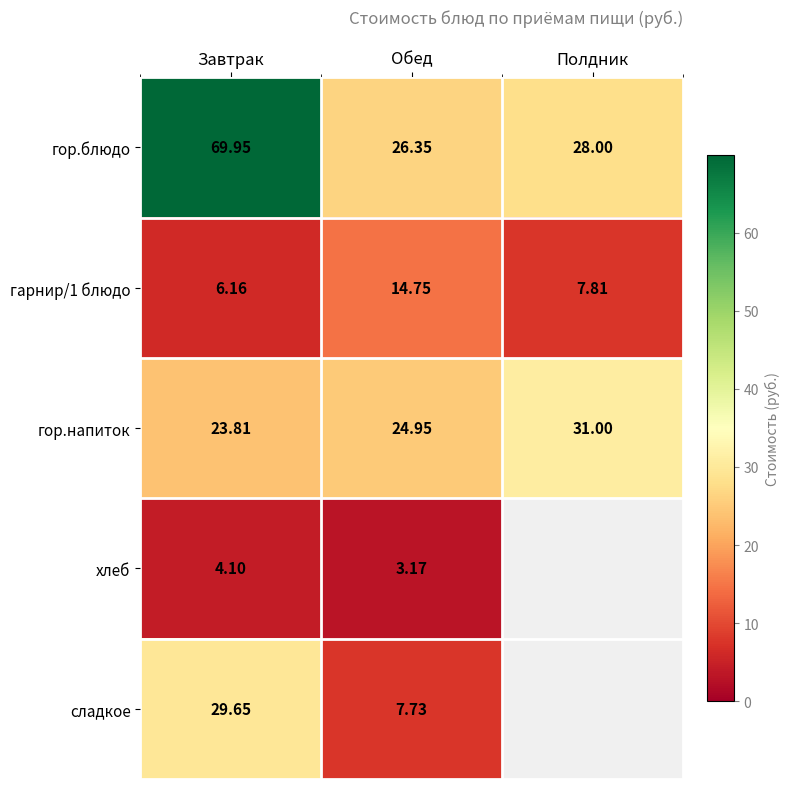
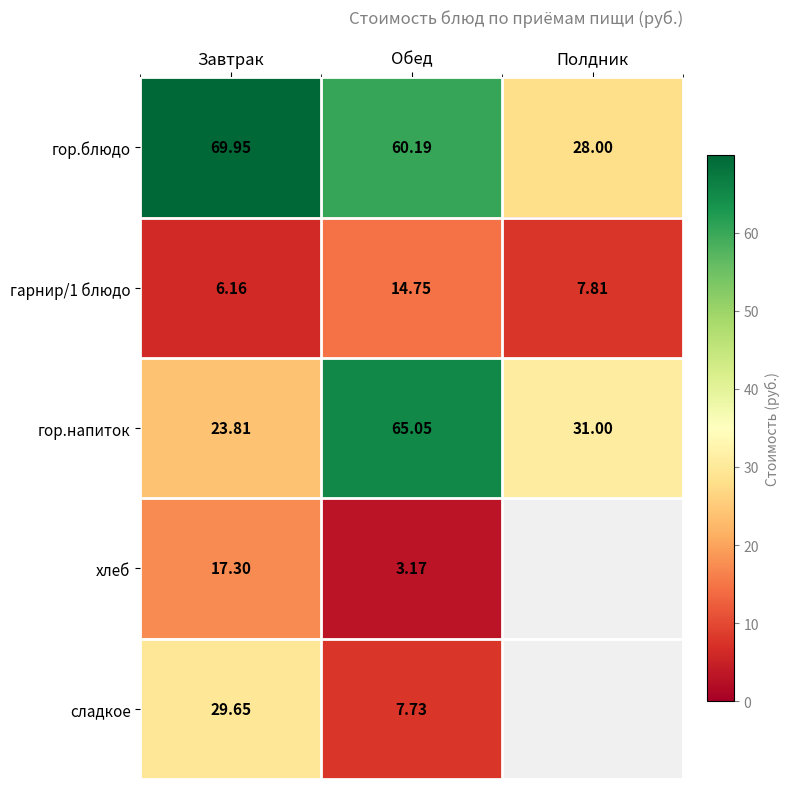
  {
    "гор.блюдо": {
      "Завтрак": 69.95,
-     "Обед": 26.35,
+     "Обед": 60.19,
      "Полдник": 28.00
    },
    "гарнир/1 блюдо": {
      "Завтрак": 6.16,
      "Обед": 14.75,
      "Полдник": 7.81
    },
    "гор.напиток": {
      "Завтрак": 23.81,
-     "Обед": 24.95,
+     "Обед": 65.05,
      "Полдник": 31.00
    },
    "хлеб": {
-     "Завтрак": 4.10,
+     "Завтрак": 17.30,
      "Обед": 3.17
    },
    "сладкое": {
      "Завтрак": 29.65,
      "Обед": 7.73
    }
  }
